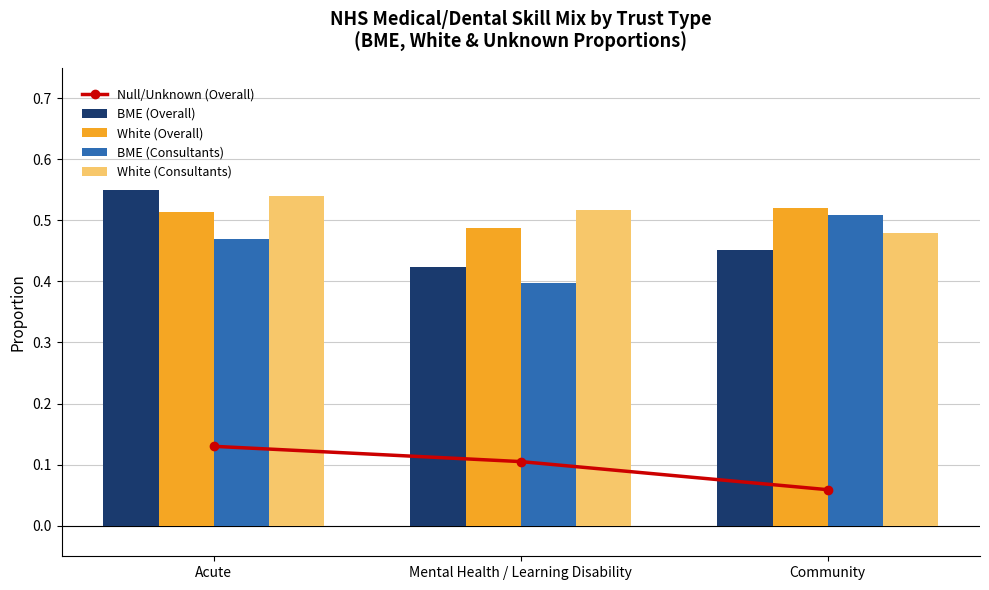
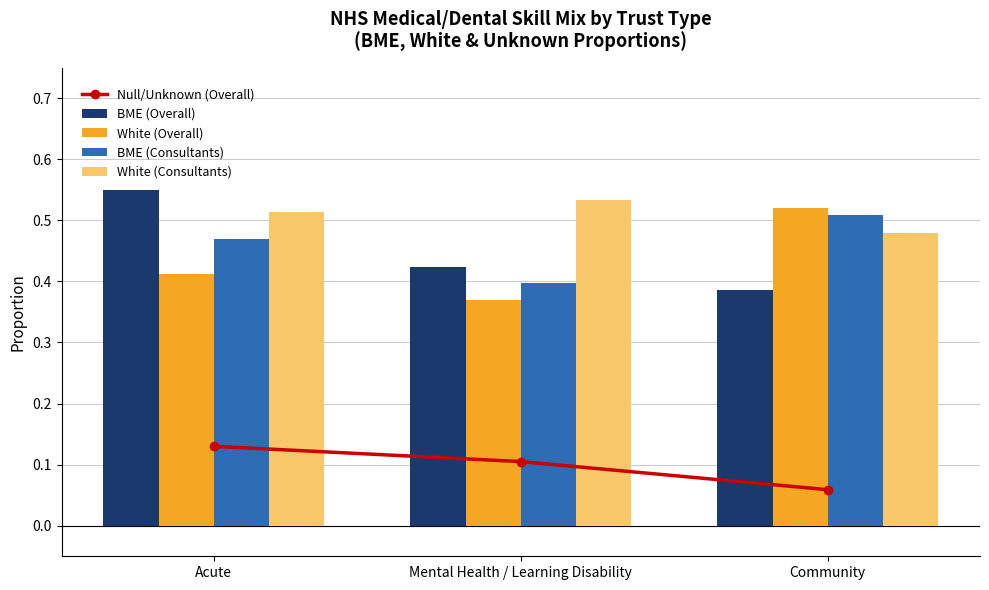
  {
    "BME (Overall)": {
      "Acute": 0.55,
      "Mental Health / Learning Disability": 0.42,
-     "Community": 0.45
+     "Community": 0.39
    },
    "Null/Unknown (Overall)": {
      "Acute": 0.13,
      "Mental Health / Learning Disability": 0.11,
      "Community": 0.06
    },
    "White (Overall)": {
-     "Acute": 0.51,
-     "Mental Health / Learning Disability": 0.49,
+     "Acute": 0.41,
+     "Mental Health / Learning Disability": 0.37,
      "Community": 0.52
    },
    "BME (Consultants)": {
      "Acute": 0.47,
      "Mental Health / Learning Disability": 0.40,
      "Community": 0.51
    },
    "White (Consultants)": {
-     "Acute": 0.54,
-     "Mental Health / Learning Disability": 0.52,
+     "Acute": 0.51,
+     "Mental Health / Learning Disability": 0.53,
      "Community": 0.48
    }
  }
